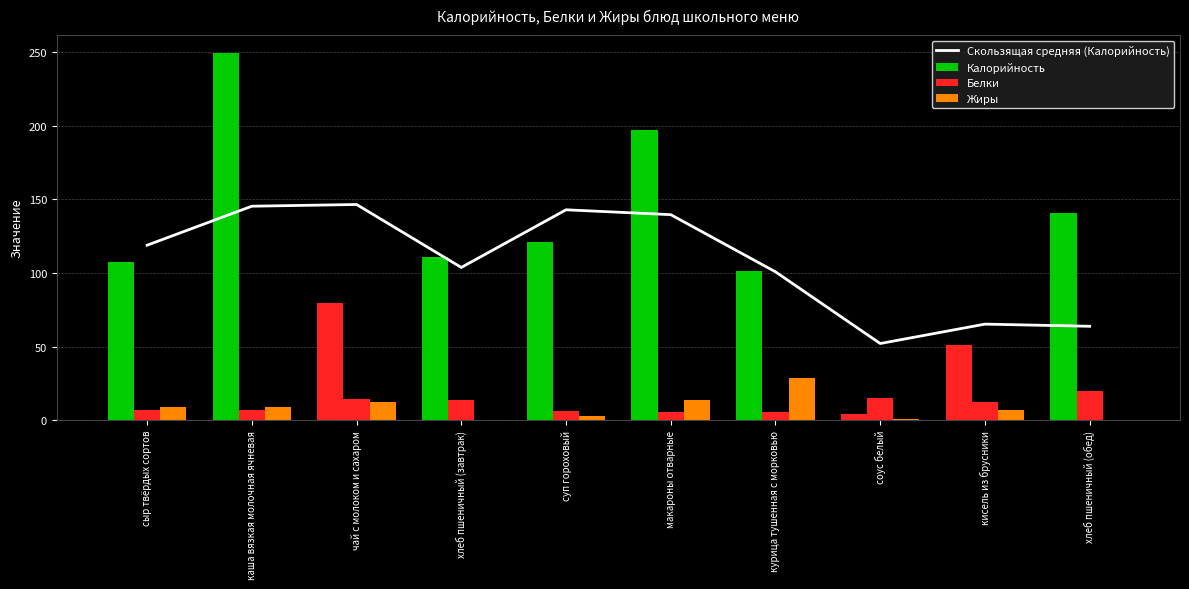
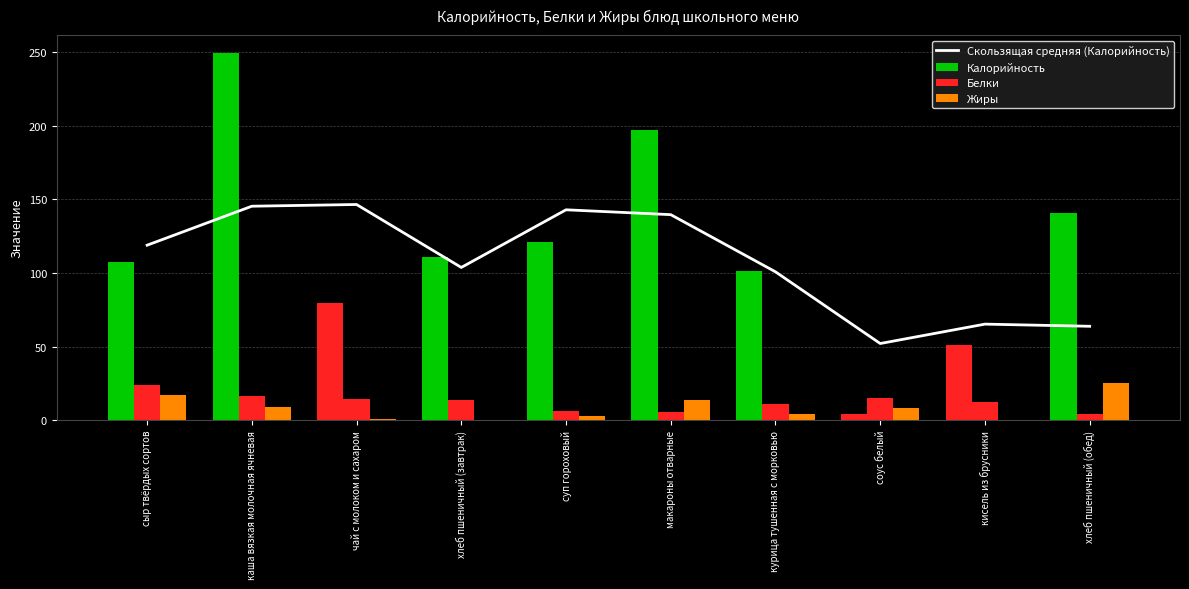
  {
    "Калорийность": {
      "сыр твёрдых сортов": 108,
      "каша вязкая молочная ячневая": 249,
      "чай с молоком и сахаром": 79,
      "хлеб пшеничный (завтрак)": 111,
      "суп гороховый": 121,
      "макароны отварные": 197,
      "курица тушенная с морковью": 101,
      "соус белый": 4,
      "кисель из брусники": 51,
      "хлеб пшеничный (обед)": 141
    },
    "Скользящая средняя (Калорийность)": {
      "сыр твёрдых сортов": 119,
      "каша вязкая молочная ячневая": 145,
      "чай с молоком и сахаром": 146,
      "хлеб пшеничный (завтрак)": 104,
      "суп гороховый": 143,
      "макароны отварные": 140,
      "курица тушенная с морковью": 101,
      "соус белый": 52,
      "кисель из брусники": 65,
      "хлеб пшеничный (обед)": 64
    },
    "Белки": {
-     "сыр твёрдых сортов": 7,
-     "каша вязкая молочная ячневая": 7,
+     "сыр твёрдых сортов": 24,
+     "каша вязкая молочная ячневая": 17,
      "чай с молоком и сахаром": 14,
      "хлеб пшеничный (завтрак)": 14,
      "суп гороховый": 7,
      "макароны отварные": 5,
-     "курица тушенная с морковью": 6,
+     "курица тушенная с морковью": 11,
      "соус белый": 15,
      "кисель из брусники": 12,
-     "хлеб пшеничный (обед)": 20
+     "хлеб пшеничный (обед)": 5
    },
    "Жиры": {
-     "сыр твёрдых сортов": 9,
+     "сыр твёрдых сортов": 17,
      "каша вязкая молочная ячневая": 9,
-     "чай с молоком и сахаром": 12,
+     "чай с молоком и сахаром": 1,
      "суп гороховый": 3,
      "макароны отварные": 14,
-     "курица тушенная с морковью": 29,
-     "соус белый": 1,
-     "кисель из брусники": 7,
-     "хлеб пшеничный (обед)": 1
+     "курица тушенная с морковью": 5,
+     "соус белый": 8,
+     "кисель из брусники": 0,
+     "хлеб пшеничный (обед)": 25
    }
  }
